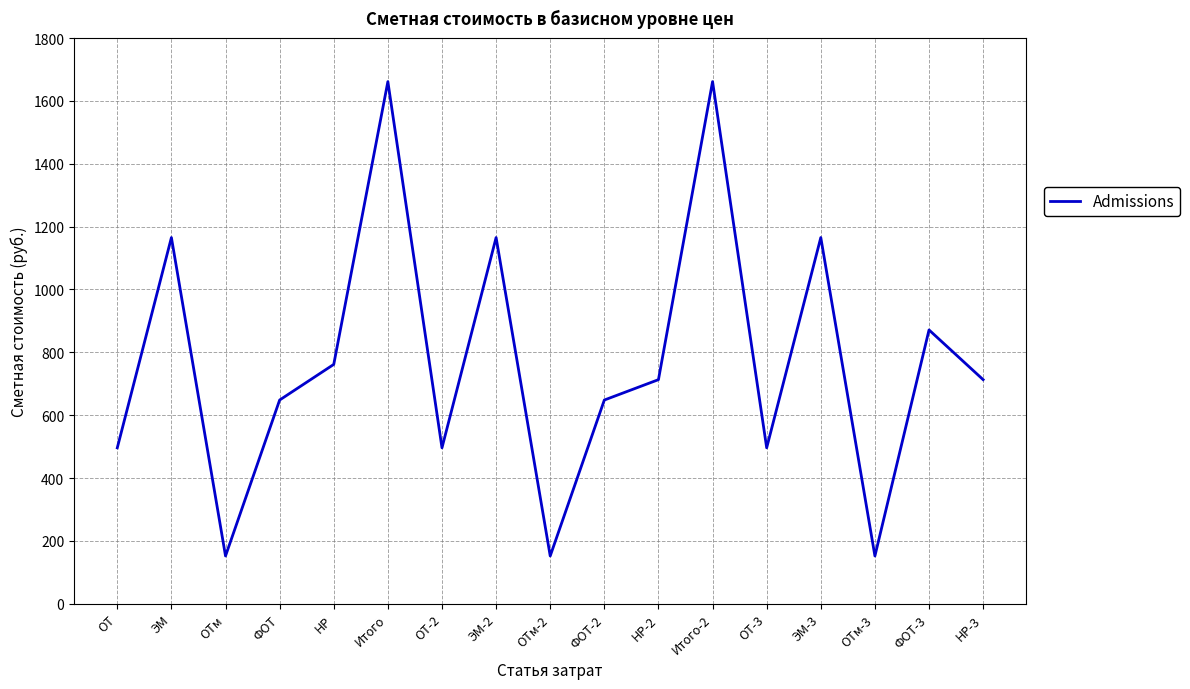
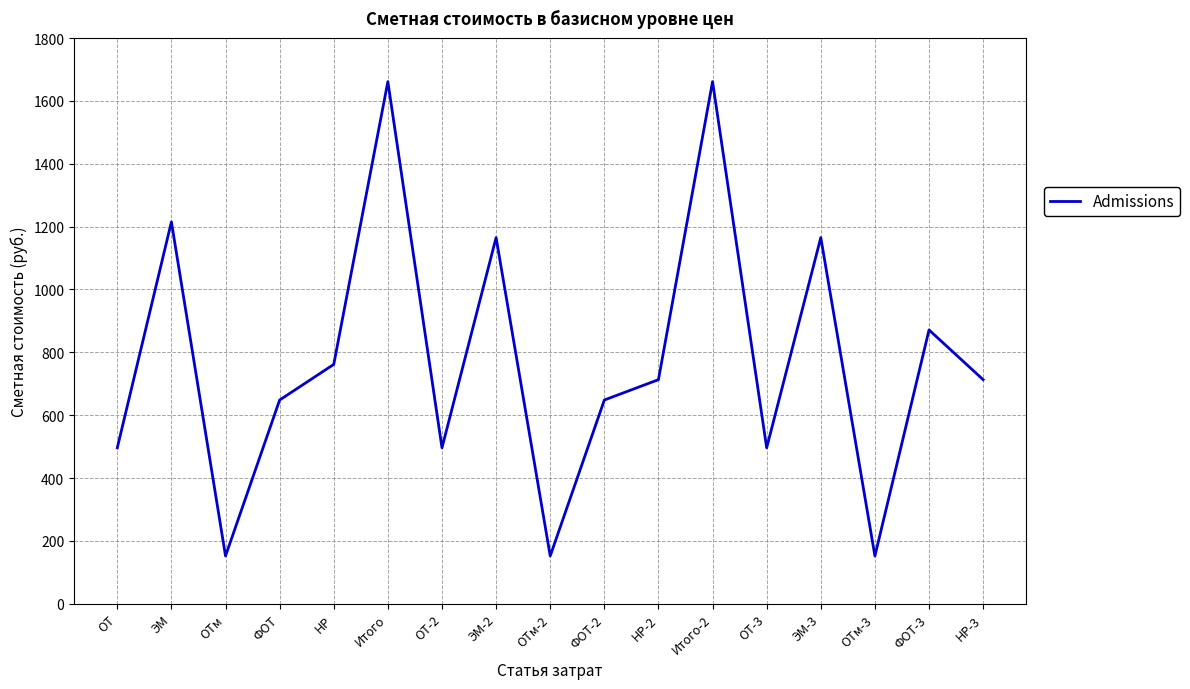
  {
    "ОТ": 500,
-   "ЭМ": 1170,
+   "ЭМ": 1220,
    "ОТм": 150,
    "ФОТ": 650,
    "НР": 760,
    "Итого": 1660,
    "ОТ-2": 500,
    "ЭМ-2": 1170,
    "ОТм-2": 150,
    "ФОТ-2": 650,
    "НР-2": 710,
    "Итого-2": 1660,
    "ОТ-3": 500,
    "ЭМ-3": 1170,
    "ОТм-3": 150,
    "ФОТ-3": 870,
    "НР-3": 710
  }
